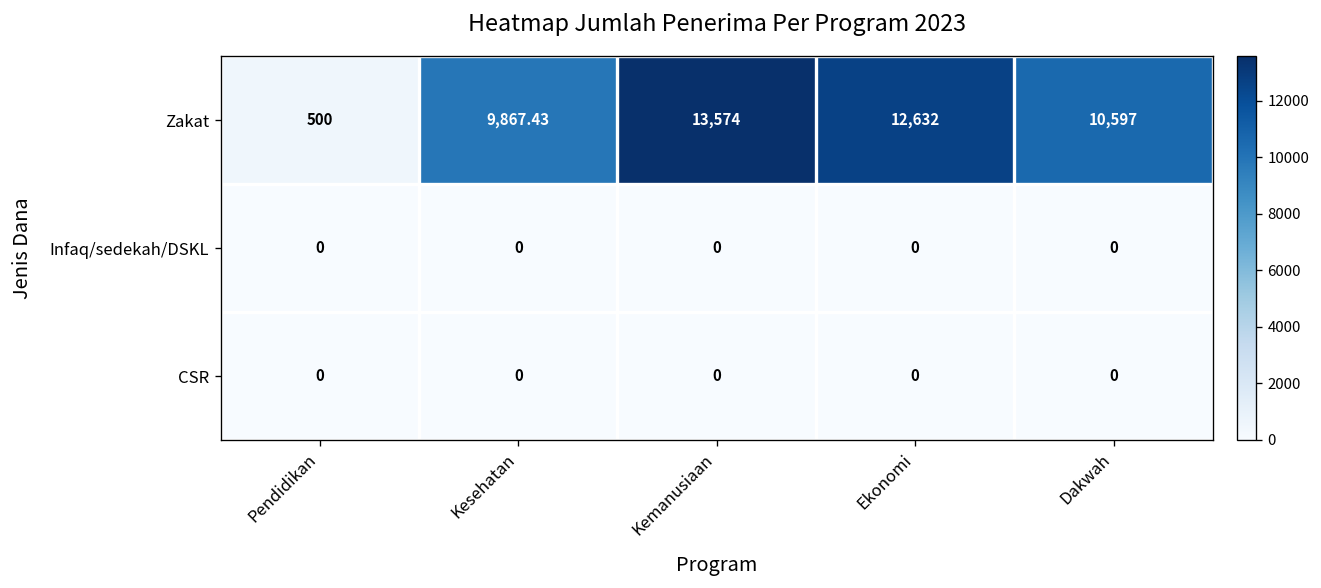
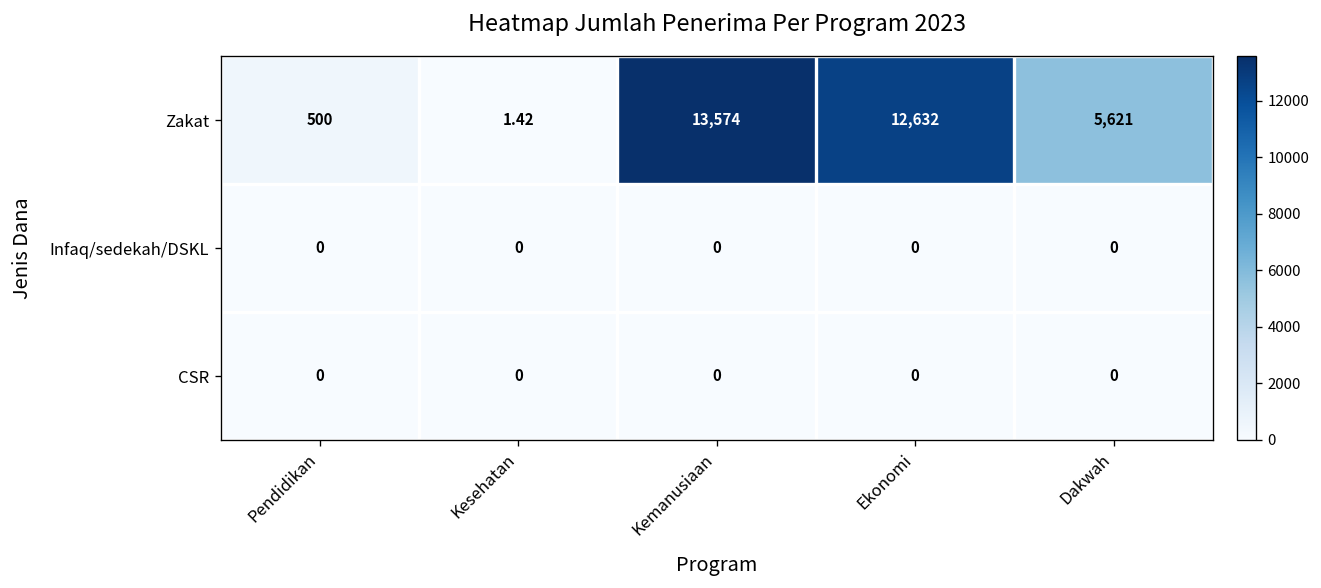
  {
    "Zakat": {
      "Pendidikan": "500",
-     "Kesehatan": "9,867.43",
+     "Kesehatan": "1.42",
      "Kemanusiaan": "13,574",
      "Ekonomi": "12,632",
-     "Dakwah": "10,597"
+     "Dakwah": "5,621"
    },
    "Infaq/sedekah/DSKL": {
      "Pendidikan": "0",
      "Kesehatan": "0",
      "Kemanusiaan": "0",
      "Ekonomi": "0",
      "Dakwah": "0"
    },
    "CSR": {
      "Pendidikan": "0",
      "Kesehatan": "0",
      "Kemanusiaan": "0",
      "Ekonomi": "0",
      "Dakwah": "0"
    }
  }
